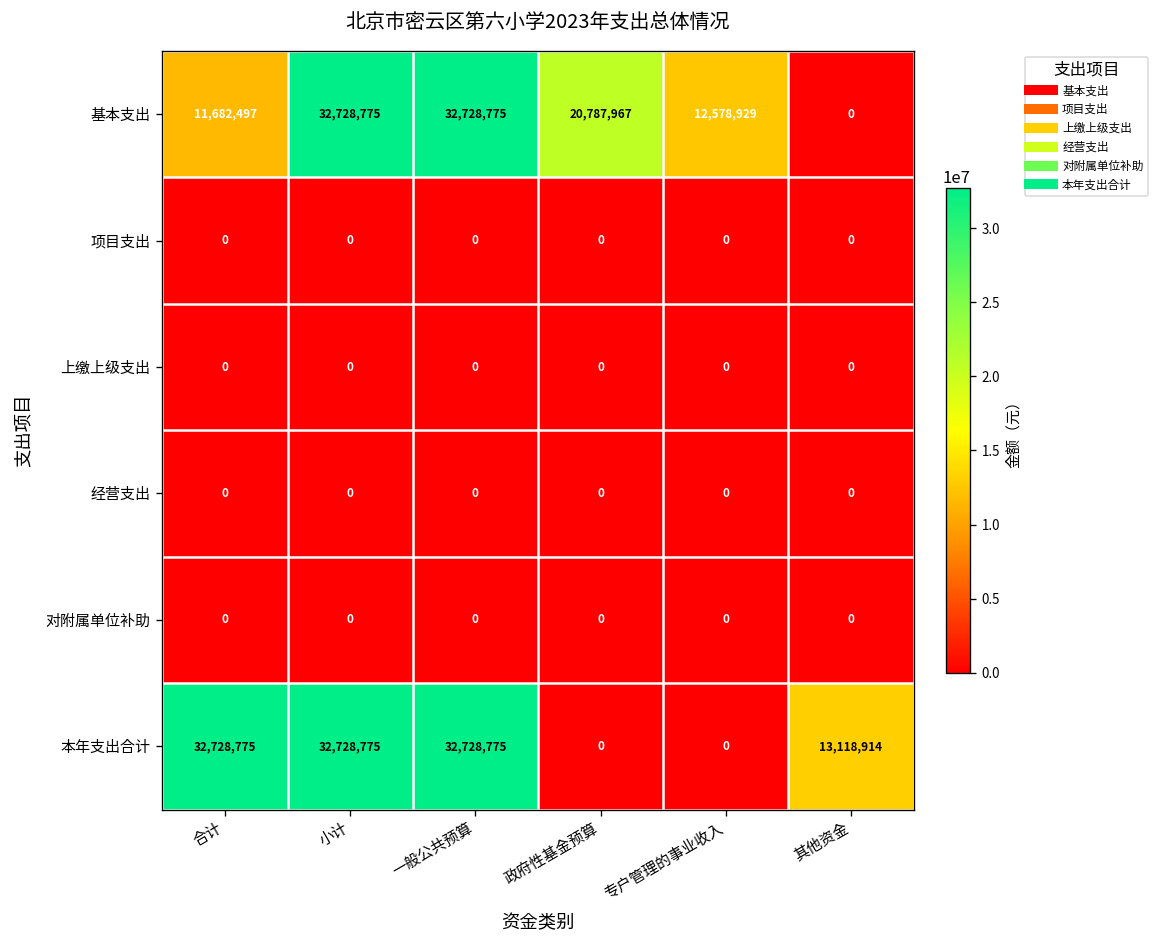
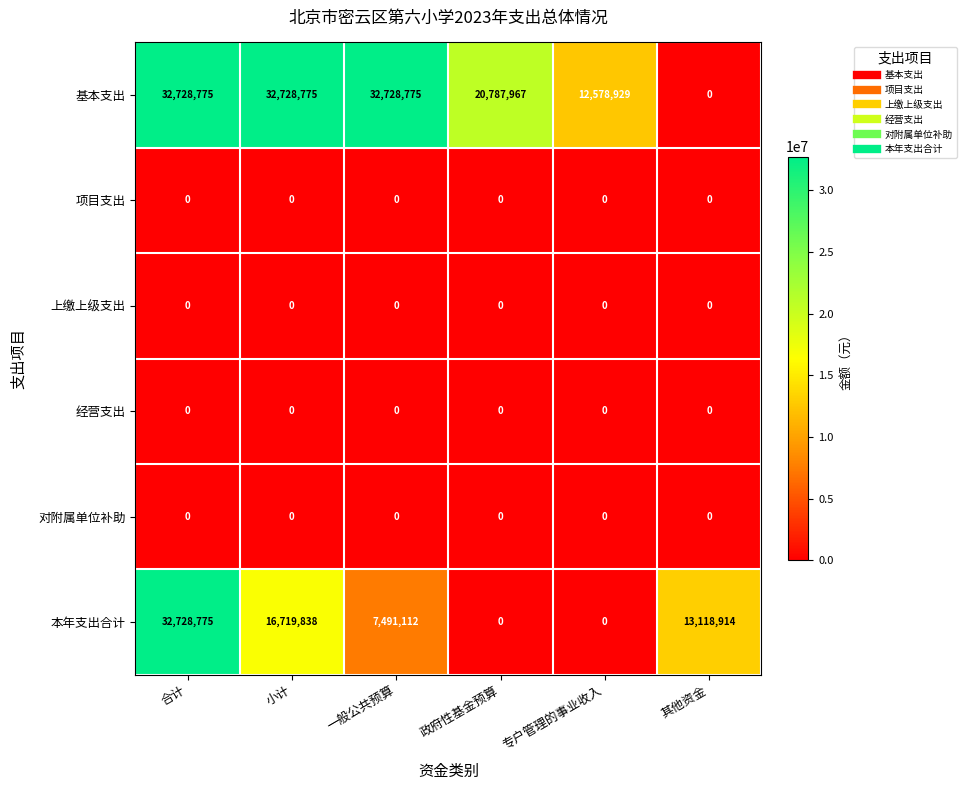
  {
    "基本支出": {
-     "合计": "11,682,497",
+     "合计": "32,728,775",
      "小计": "32,728,775",
      "一般公共预算": "32,728,775",
      "政府性基金预算": "20,787,967",
      "专户管理的事业收入": "12,578,929",
      "其他资金": "0"
    },
    "项目支出": {
      "合计": "0",
      "小计": "0",
      "一般公共预算": "0",
      "政府性基金预算": "0",
      "专户管理的事业收入": "0",
      "其他资金": "0"
    },
    "上缴上级支出": {
      "合计": "0",
      "小计": "0",
      "一般公共预算": "0",
      "政府性基金预算": "0",
      "专户管理的事业收入": "0",
      "其他资金": "0"
    },
    "经营支出": {
      "合计": "0",
      "小计": "0",
      "一般公共预算": "0",
      "政府性基金预算": "0",
      "专户管理的事业收入": "0",
      "其他资金": "0"
    },
    "对附属单位补助": {
      "合计": "0",
      "小计": "0",
      "一般公共预算": "0",
      "政府性基金预算": "0",
      "专户管理的事业收入": "0",
      "其他资金": "0"
    },
    "本年支出合计": {
      "合计": "32,728,775",
-     "小计": "32,728,775",
-     "一般公共预算": "32,728,775",
+     "小计": "16,719,838",
+     "一般公共预算": "7,491,112",
      "政府性基金预算": "0",
      "专户管理的事业收入": "0",
      "其他资金": "13,118,914"
    }
  }
